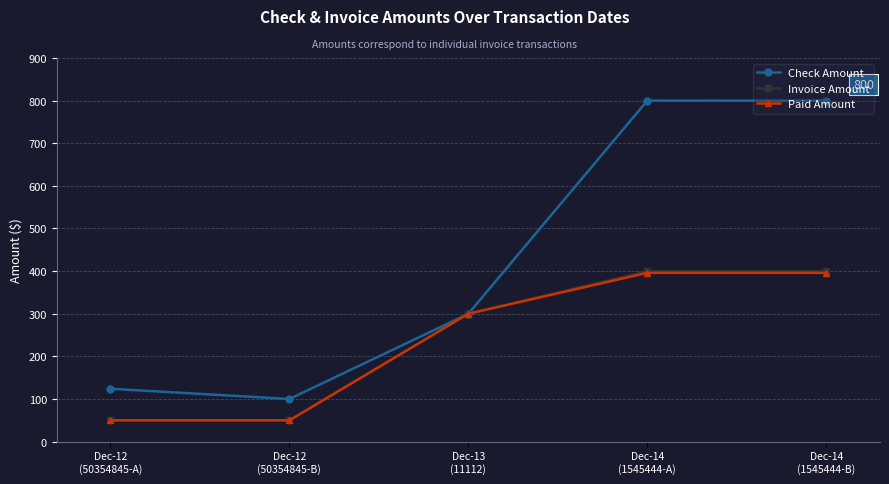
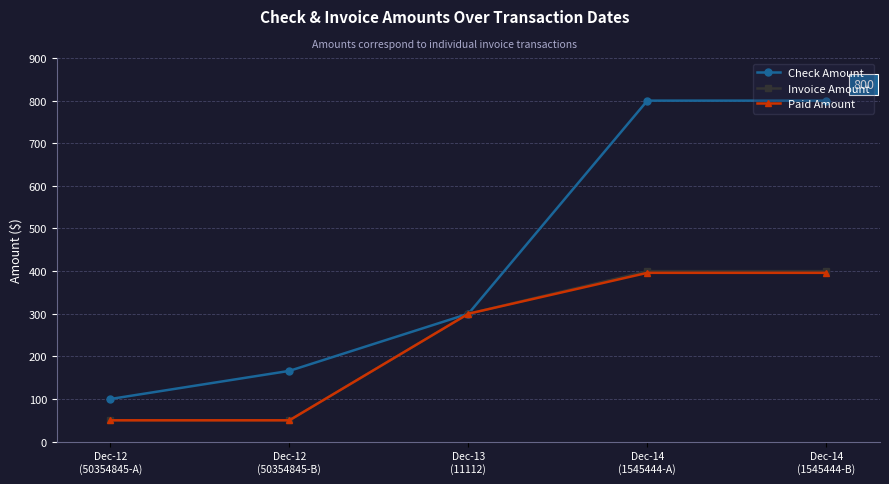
  {
    "Check Amount": {
-     "Dec-12 (50354845-A)": 120,
-     "Dec-12 (50354845-B)": 100,
+     "Dec-12 (50354845-A)": 100,
+     "Dec-12 (50354845-B)": 170,
      "Dec-14 (1545444-A)": 800
    }
  }
